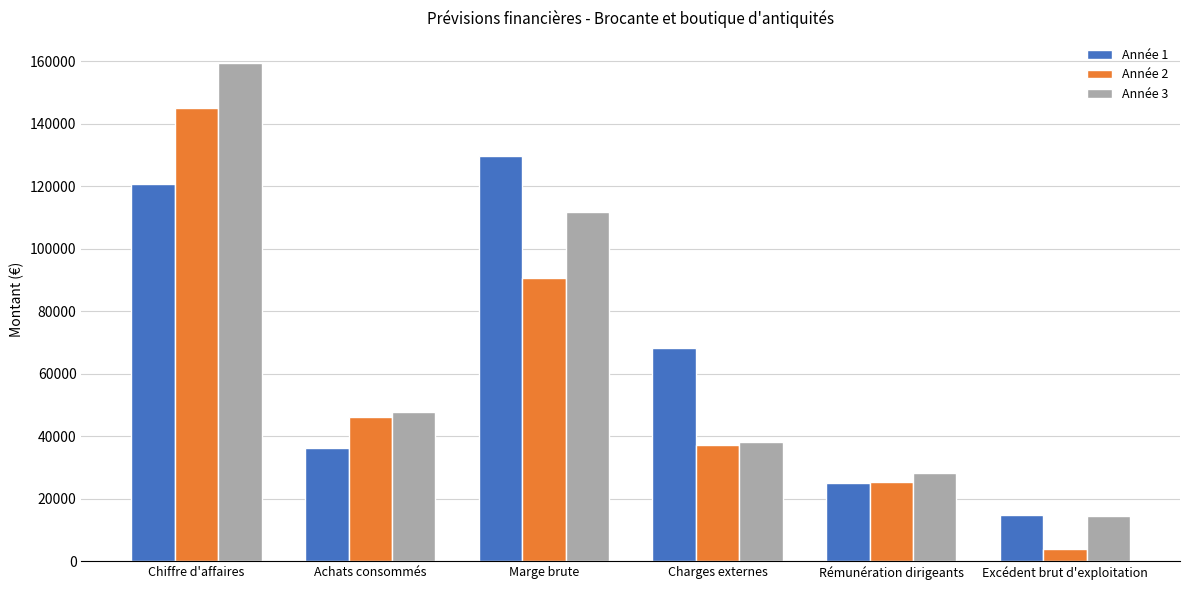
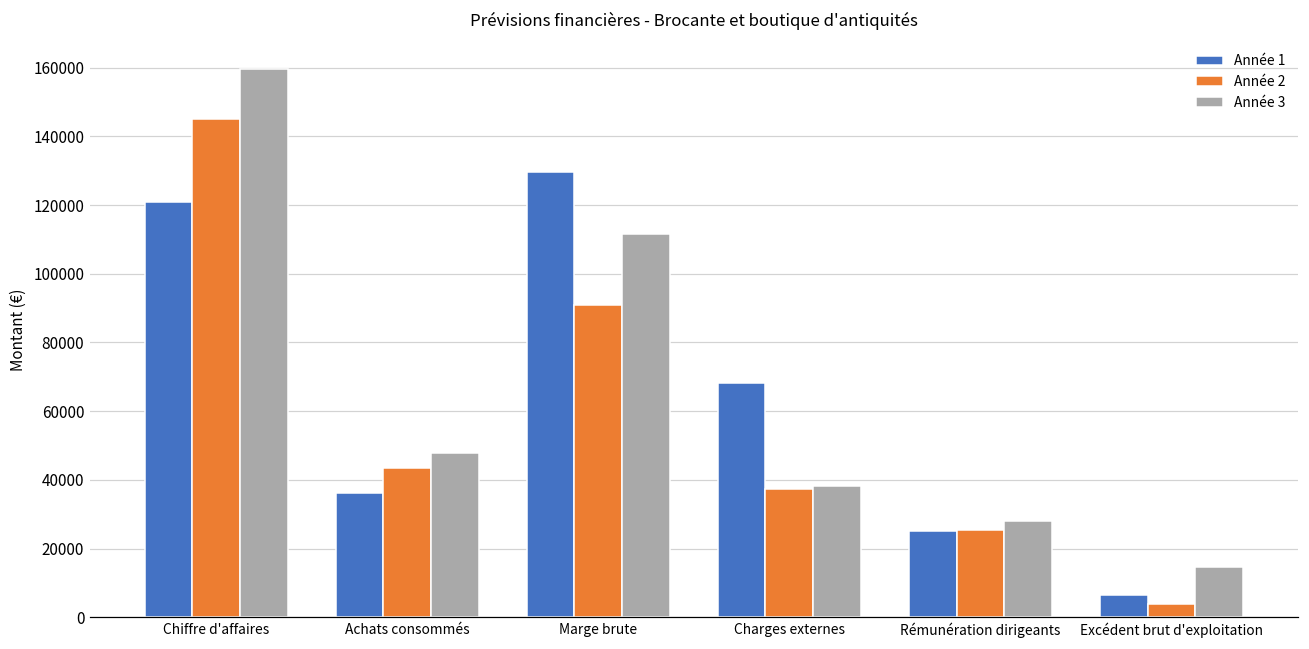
  {
    "Année 1": {
      "Chiffre d'affaires": 121000,
      "Achats consommés": 36000,
      "Marge brute": 130000,
      "Charges externes": 68000,
      "Rémunération dirigeants": 25000,
-     "Excédent brut d'exploitation": 15000
+     "Excédent brut d'exploitation": 7000
    },
    "Année 2": {
      "Chiffre d'affaires": 145000,
-     "Achats consommés": 46000,
+     "Achats consommés": 44000,
      "Marge brute": 91000,
      "Charges externes": 37000,
      "Rémunération dirigeants": 25000,
      "Excédent brut d'exploitation": 4000
    },
    "Année 3": {
      "Chiffre d'affaires": 160000,
      "Achats consommés": 48000,
      "Marge brute": 112000,
      "Charges externes": 38000,
      "Rémunération dirigeants": 28000,
      "Excédent brut d'exploitation": 15000
    }
  }
